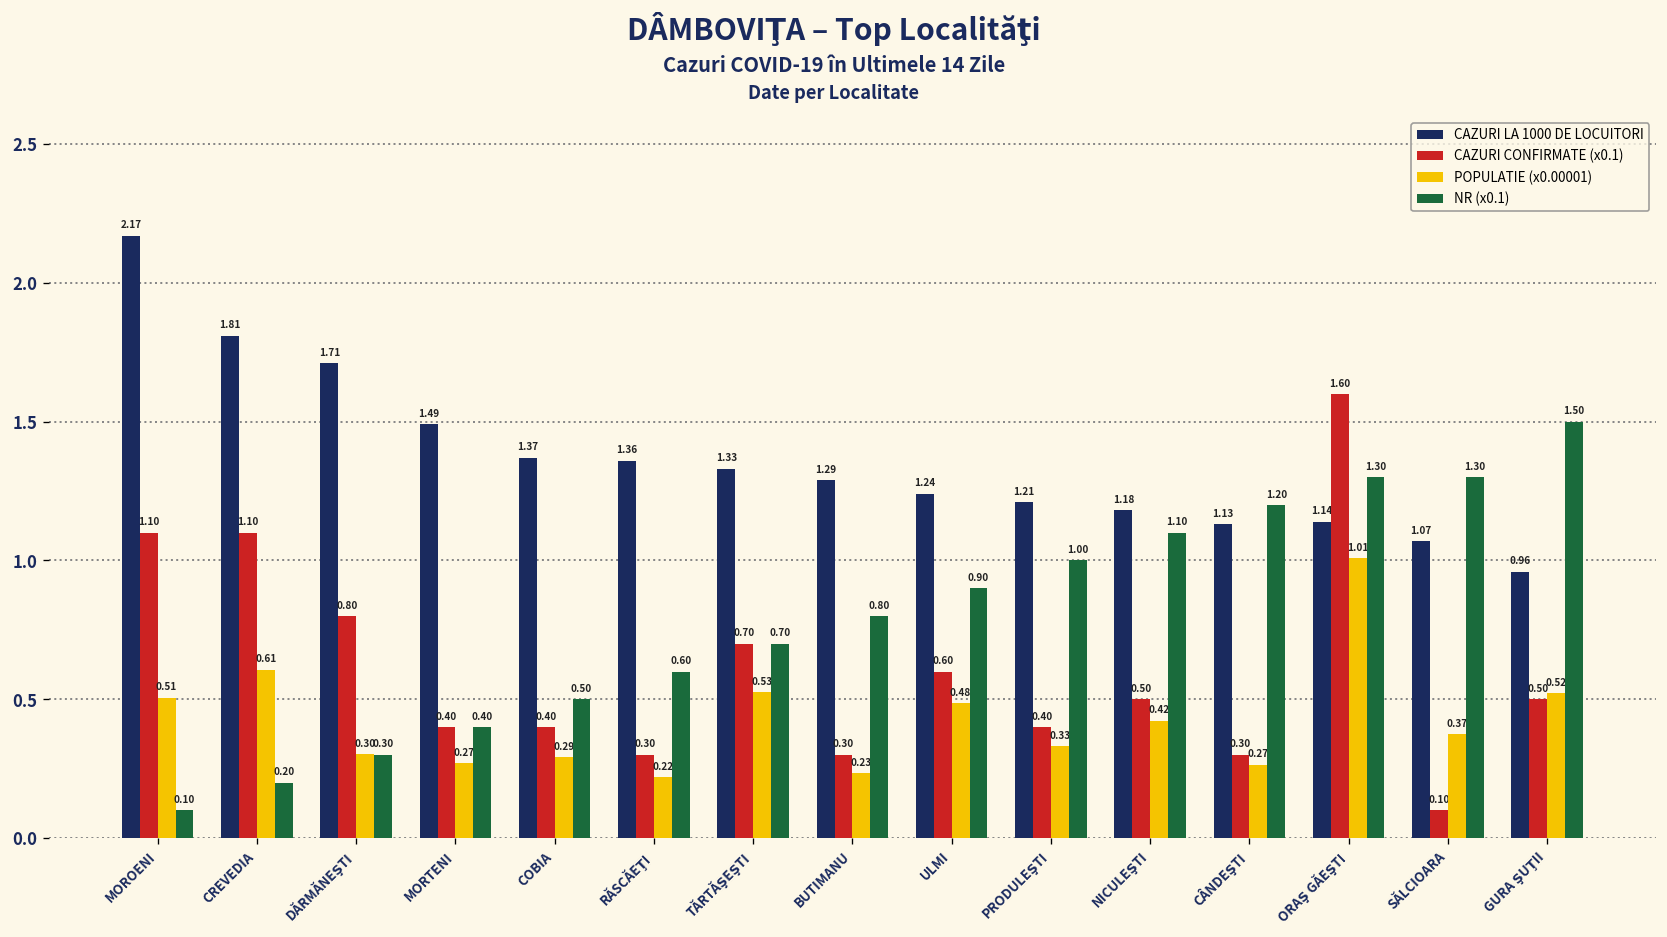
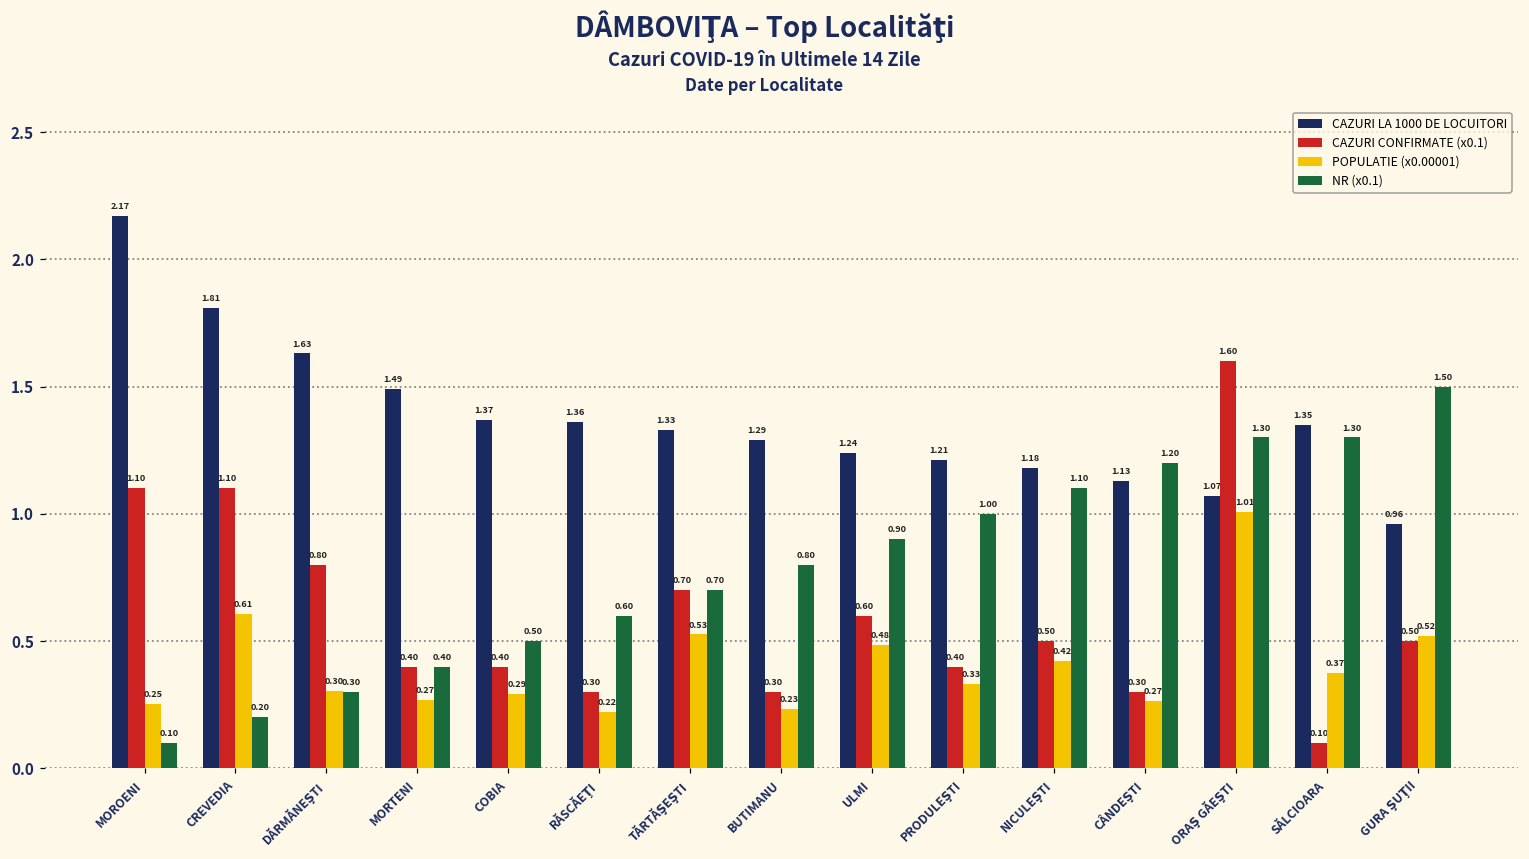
  {
    "CAZURI LA 1000 DE LOCUITORI": {
      "MOROENI": 2.17,
      "CREVEDIA": 1.81,
-     "DĂRMĂNEŞTI": 1.71,
+     "DĂRMĂNEŞTI": 1.63,
      "MORTENI": 1.49,
      "COBIA": 1.37,
      "RĂSCĂEŢI": 1.36,
      "TĂRTĂŞEŞTI": 1.33,
      "BUTIMANU": 1.29,
      "ULMI": 1.24,
      "PRODULEŞTI": 1.21,
      "NICULEŞTI": 1.18,
      "CÂNDEŞTI": 1.13,
-     "ORAŞ GĂEŞTI": 1.14,
-     "SĂLCIOARA": 1.07,
+     "ORAŞ GĂEŞTI": 1.07,
+     "SĂLCIOARA": 1.35,
      "GURA ŞUŢII": 0.96
    },
    "CAZURI CONFIRMATE (x0.1)": {
      "MOROENI": 1.10,
      "CREVEDIA": 1.10,
      "DĂRMĂNEŞTI": 0.80,
      "MORTENI": 0.40,
      "COBIA": 0.40,
      "RĂSCĂEŢI": 0.30,
      "TĂRTĂŞEŞTI": 0.70,
      "BUTIMANU": 0.30,
      "ULMI": 0.60,
      "PRODULEŞTI": 0.40,
      "NICULEŞTI": 0.50,
      "CÂNDEŞTI": 0.30,
      "ORAŞ GĂEŞTI": 1.60,
      "SĂLCIOARA": 0.10,
      "GURA ŞUŢII": 0.50
    },
    "POPULATIE (x0.00001)": {
-     "MOROENI": 0.51,
+     "MOROENI": 0.25,
      "CREVEDIA": 0.61,
      "DĂRMĂNEŞTI": 0.30,
      "MORTENI": 0.27,
      "COBIA": 0.29,
      "RĂSCĂEŢI": 0.22,
      "TĂRTĂŞEŞTI": 0.53,
      "BUTIMANU": 0.23,
      "ULMI": 0.48,
      "PRODULEŞTI": 0.33,
      "NICULEŞTI": 0.42,
      "CÂNDEŞTI": 0.27,
      "ORAŞ GĂEŞTI": 1.01,
      "SĂLCIOARA": 0.37,
      "GURA ŞUŢII": 0.52
    },
    "NR (x0.1)": {
      "MOROENI": 0.10,
      "CREVEDIA": 0.20,
      "DĂRMĂNEŞTI": 0.30,
      "MORTENI": 0.40,
      "COBIA": 0.50,
      "RĂSCĂEŢI": 0.60,
      "TĂRTĂŞEŞTI": 0.70,
      "BUTIMANU": 0.80,
      "ULMI": 0.90,
      "PRODULEŞTI": 1.00,
      "NICULEŞTI": 1.10,
      "CÂNDEŞTI": 1.20,
      "ORAŞ GĂEŞTI": 1.30,
      "SĂLCIOARA": 1.30,
      "GURA ŞUŢII": 1.50
    }
  }
